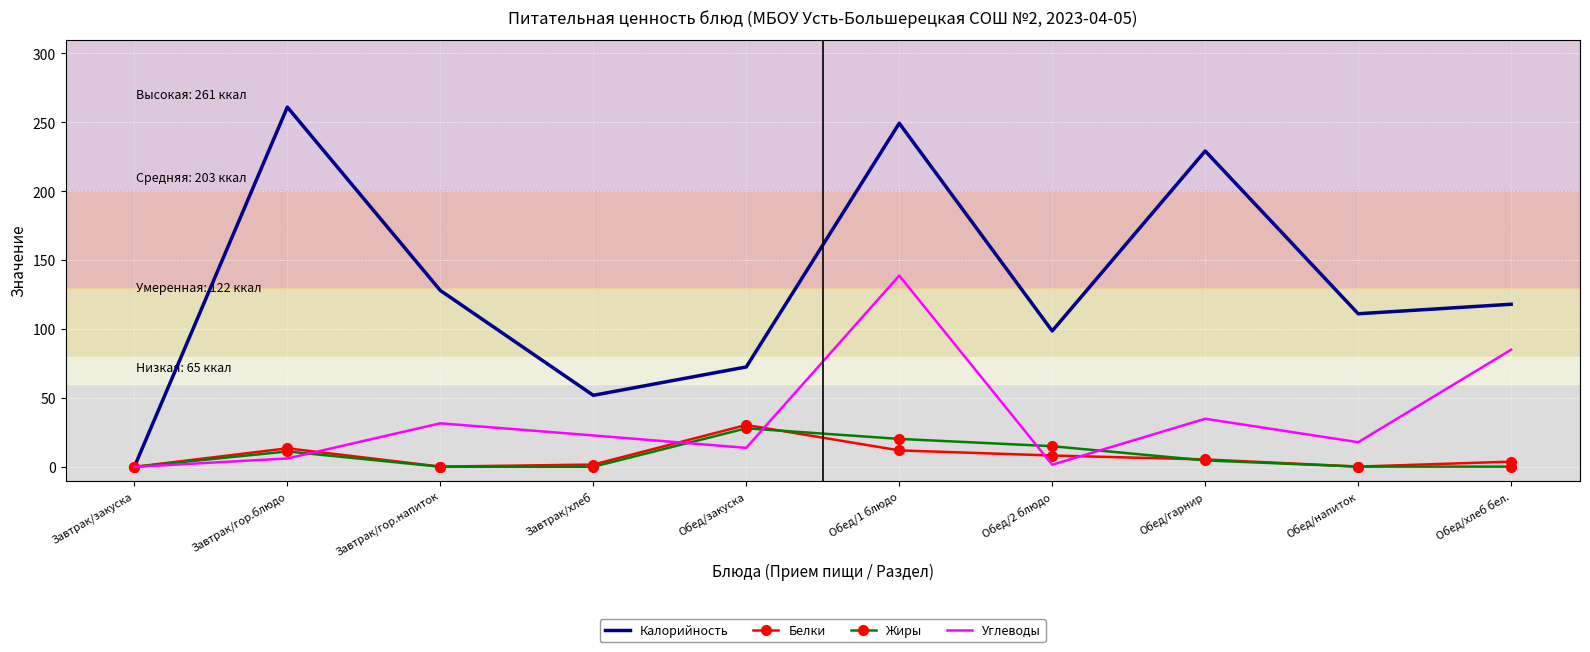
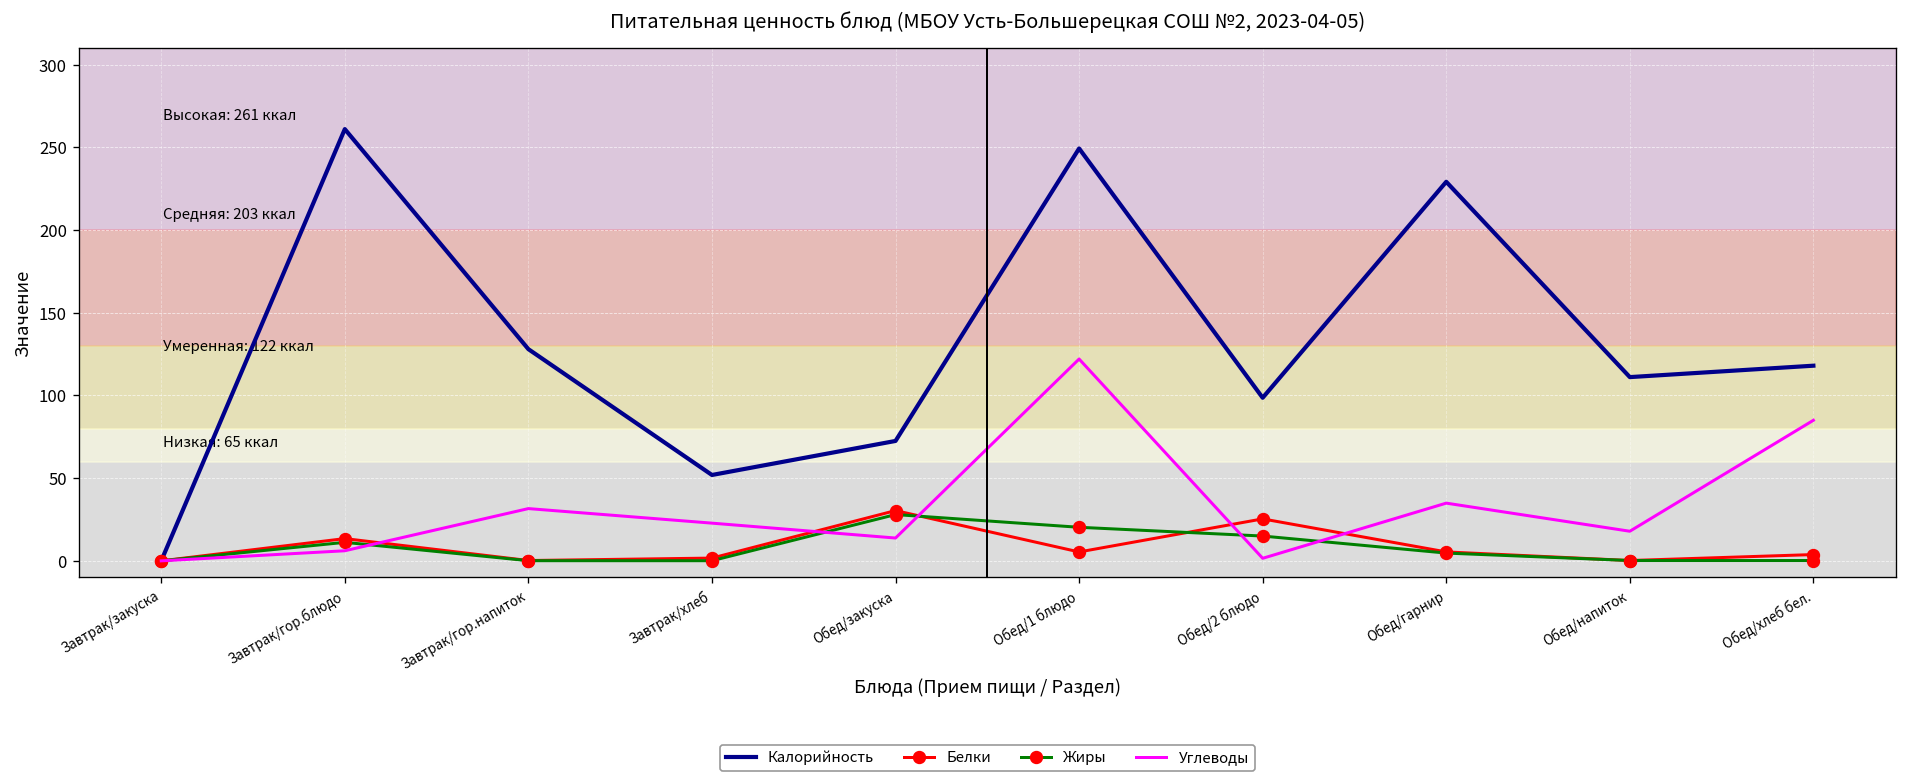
  {
    "Калорийность": {
      "Завтрак/гор.блюдо": 261,
      "Завтрак/гор.напиток": 128,
      "Завтрак/хлеб": 52,
      "Обед/закуска": 73,
      "Обед/1 блюдо": 249,
      "Обед/2 блюдо": 99,
      "Обед/гарнир": 229,
      "Обед/напиток": 111,
      "Обед/хлеб бел.": 118
    },
    "Белки": {
      "Завтрак/гор.блюдо": 13,
      "Обед/закуска": 30,
-     "Обед/1 блюдо": 12,
-     "Обед/2 блюдо": 8,
+     "Обед/1 блюдо": 5,
+     "Обед/2 блюдо": 25,
      "Обед/хлеб бел.": 4
    },
    "Жиры": {
      "Завтрак/гор.блюдо": 11,
      "Обед/закуска": 28,
      "Обед/1 блюдо": 20,
      "Обед/2 блюдо": 15,
      "Обед/хлеб бел.": 0
    },
    "Углеводы": {
      "Завтрак/гор.блюдо": 6,
      "Завтрак/гор.напиток": 32,
      "Завтрак/хлеб": 23,
      "Обед/закуска": 14,
-     "Обед/1 блюдо": 139,
+     "Обед/1 блюдо": 122,
      "Обед/2 блюдо": 2,
      "Обед/гарнир": 35,
      "Обед/напиток": 18,
      "Обед/хлеб бел.": 85
    }
  }
